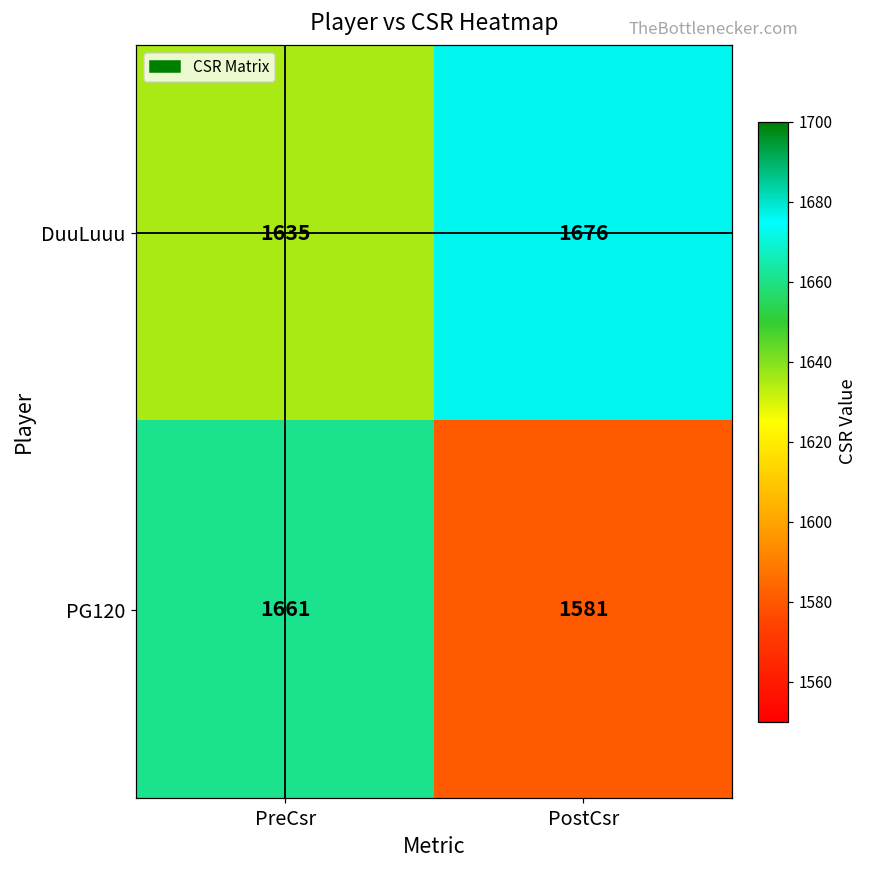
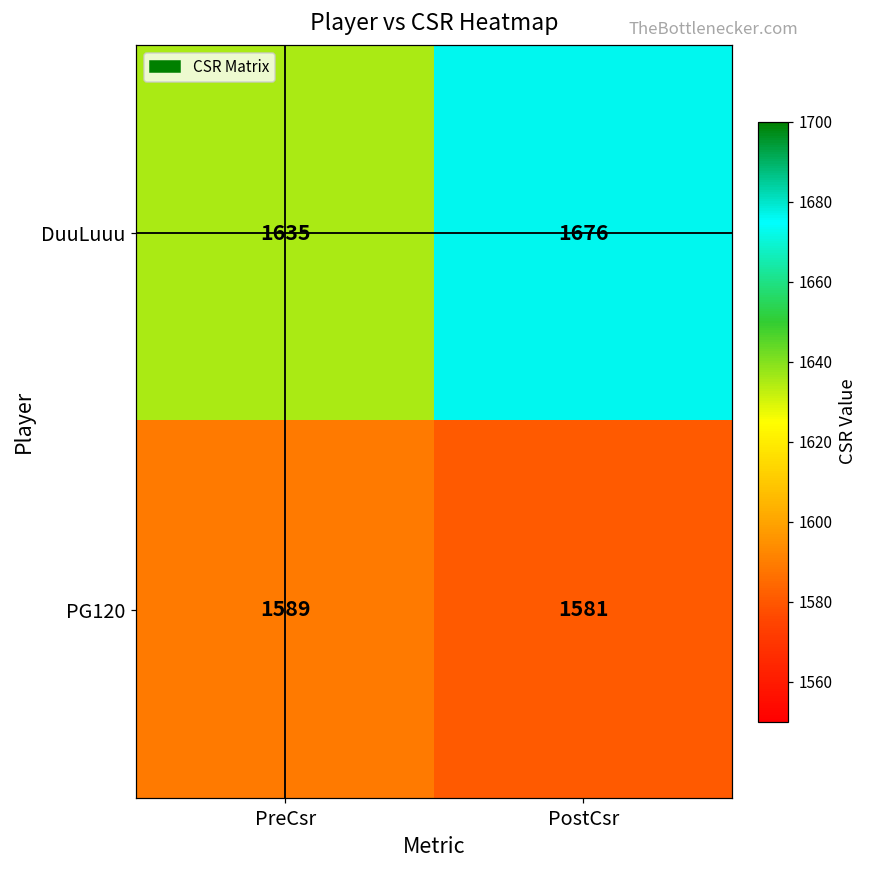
  {
    "DuuLuuu": {
      "PreCsr": 1635,
      "PostCsr": 1676
    },
    "PG120": {
-     "PreCsr": 1661,
+     "PreCsr": 1589,
      "PostCsr": 1581
    }
  }
